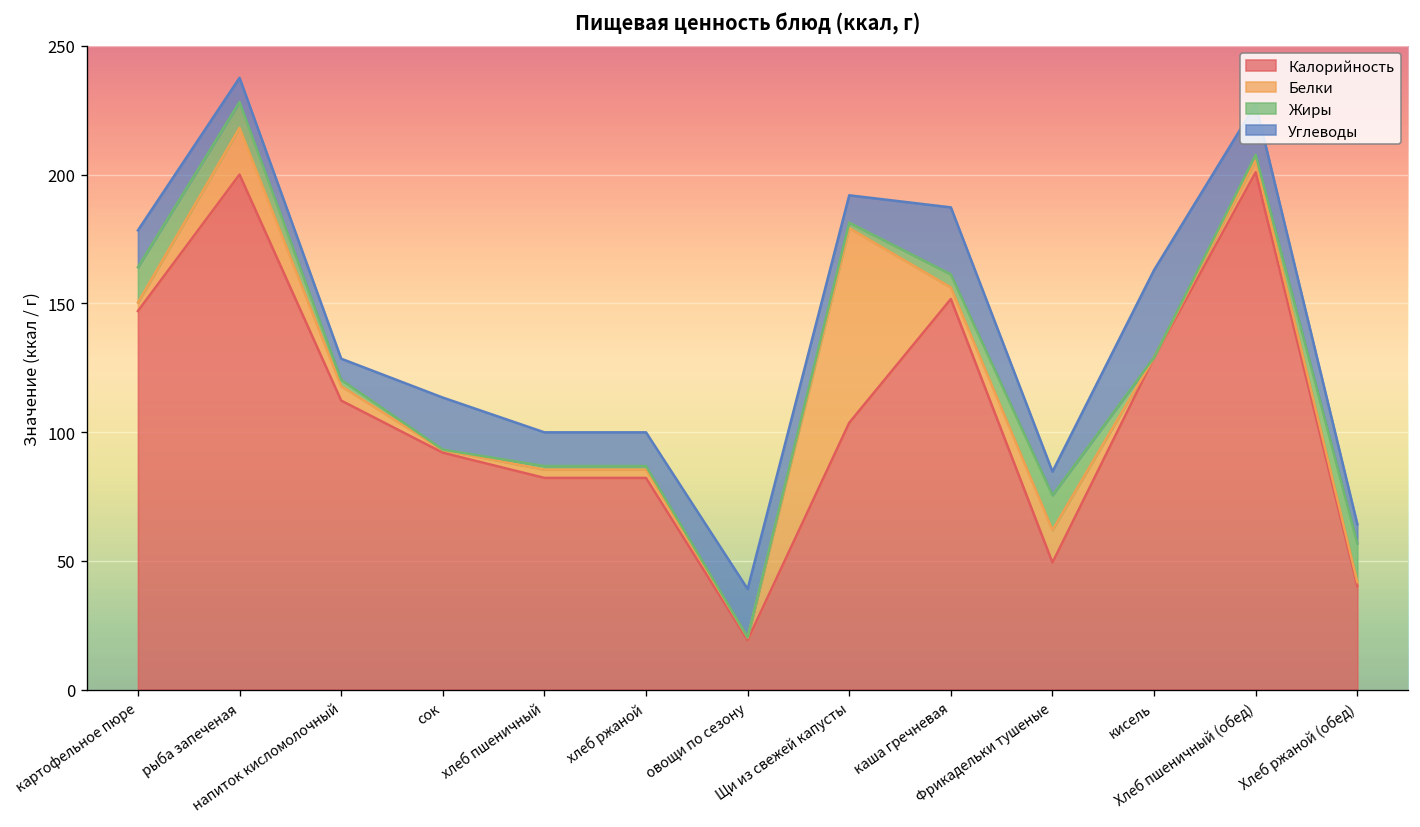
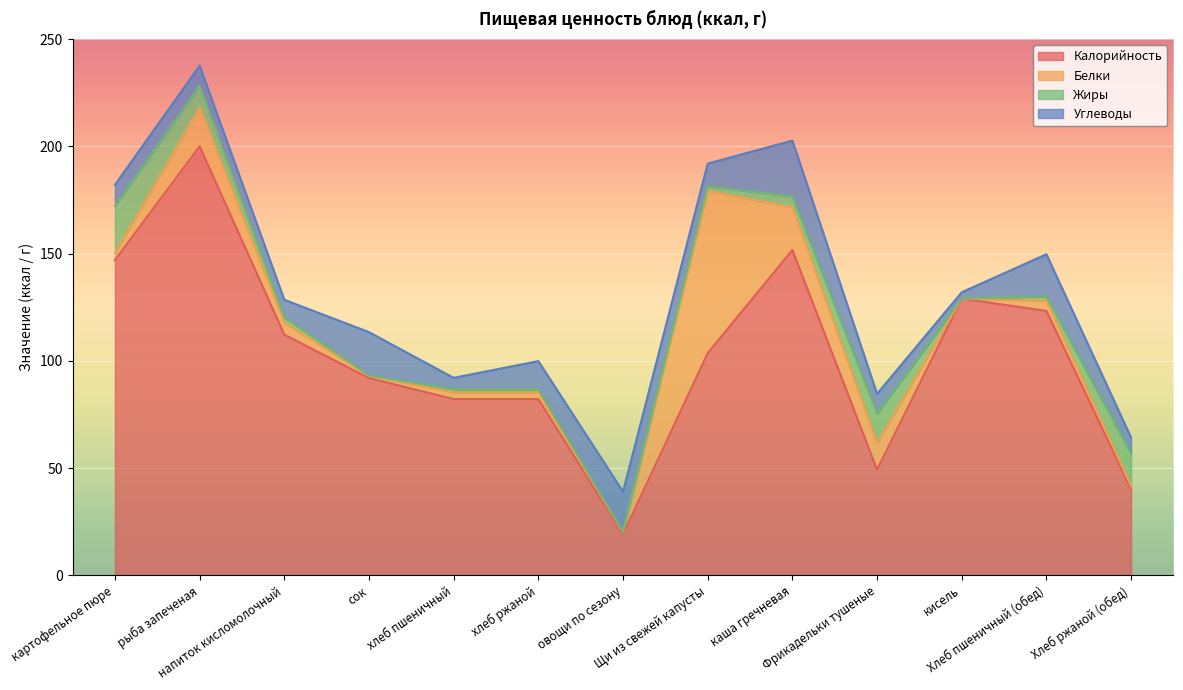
  {
    "Калорийность": {
      "картофельное пюре": 147,
      "рыба запеченая": 200,
      "напиток кисломолочный": 112,
      "хлеб пшеничный": 82,
      "хлеб ржаной": 82,
      "Щи из свежей капусты": 104,
      "каша гречневая": 152,
      "Фрикадельки тушеные": 49,
-     "Хлеб пшеничный (обед)": 201,
+     "Хлеб пшеничный (обед)": 123,
      "Хлеб ржаной (обед)": 40
    },
    "Белки": {
      "картофельное пюре": 3,
      "рыба запеченая": 18,
      "напиток кисломолочный": 6,
      "хлеб пшеничный": 3,
      "хлеб ржаной": 3,
      "Щи из свежей капусты": 76,
-     "каша гречневая": 5,
+     "каша гречневая": 20,
      "Фрикадельки тушеные": 13,
      "Хлеб пшеничный (обед)": 5,
      "Хлеб ржаной (обед)": 2
    },
    "Жиры": {
-     "картофельное пюре": 14,
+     "картофельное пюре": 22,
      "рыба запеченая": 10,
      "напиток кисломолочный": 2,
      "хлеб пшеничный": 1,
      "хлеб ржаной": 1,
      "Щи из свежей капусты": 2,
      "каша гречневая": 5,
      "Фрикадельки тушеные": 14,
      "Хлеб пшеничный (обед)": 2,
      "Хлеб ржаной (обед)": 15
    },
    "Углеводы": {
-     "картофельное пюре": 14,
+     "картофельное пюре": 10,
      "рыба запеченая": 9,
      "напиток кисломолочный": 8,
      "сок": 20,
-     "хлеб пшеничный": 13,
+     "хлеб пшеничный": 5,
      "хлеб ржаной": 13,
      "овощи по сезону": 19,
      "Щи из свежей капусты": 11,
      "каша гречневая": 26,
      "Фрикадельки тушеные": 9,
-     "кисель": 34,
+     "кисель": 3,
      "Хлеб ржаной (обед)": 8
    }
  }
